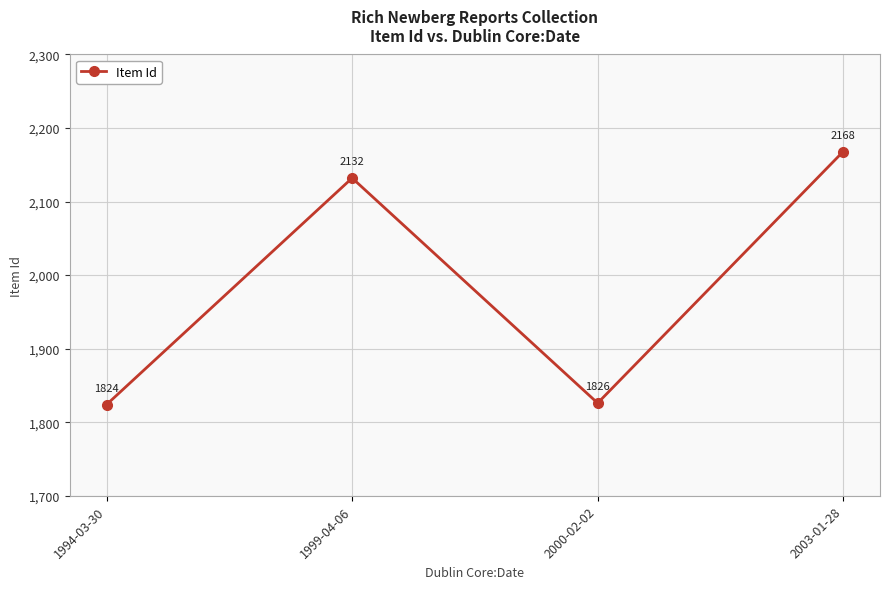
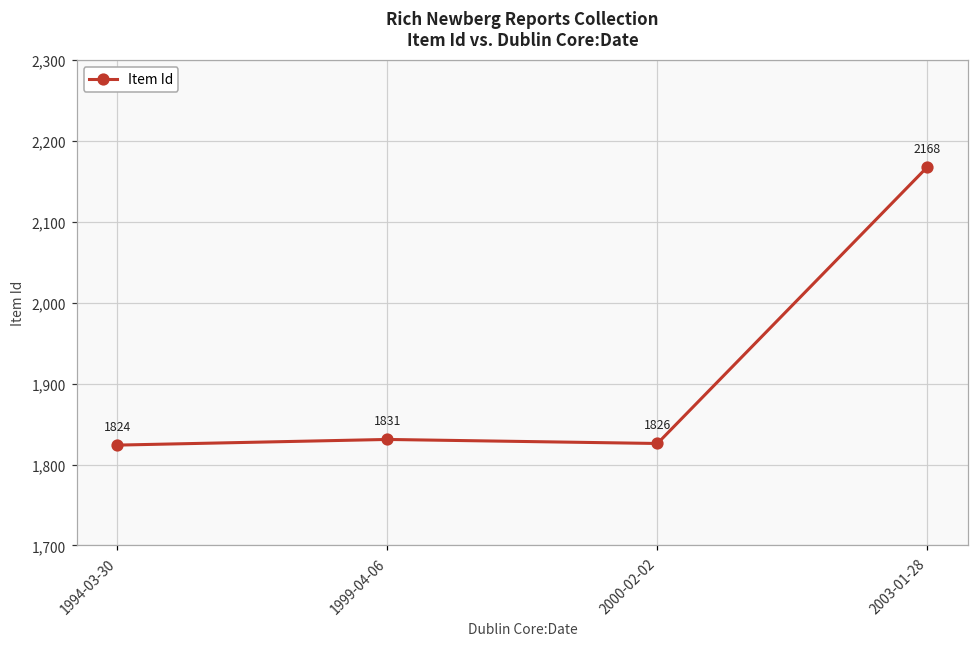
  {
    "1994-03-30": 1824,
-   "1999-04-06": 2132,
+   "1999-04-06": 1831,
    "2000-02-02": 1826,
    "2003-01-28": 2168
  }
